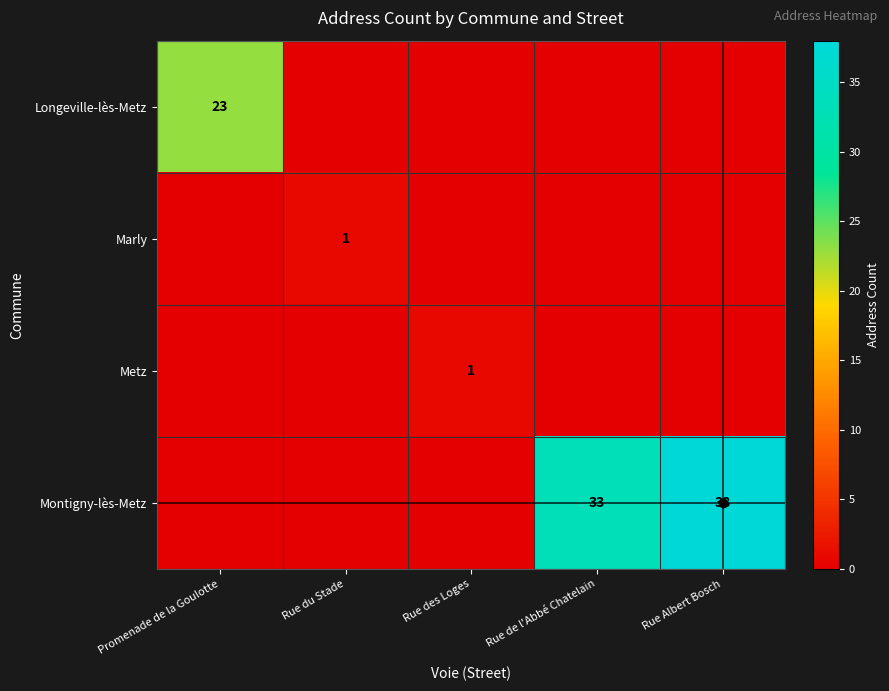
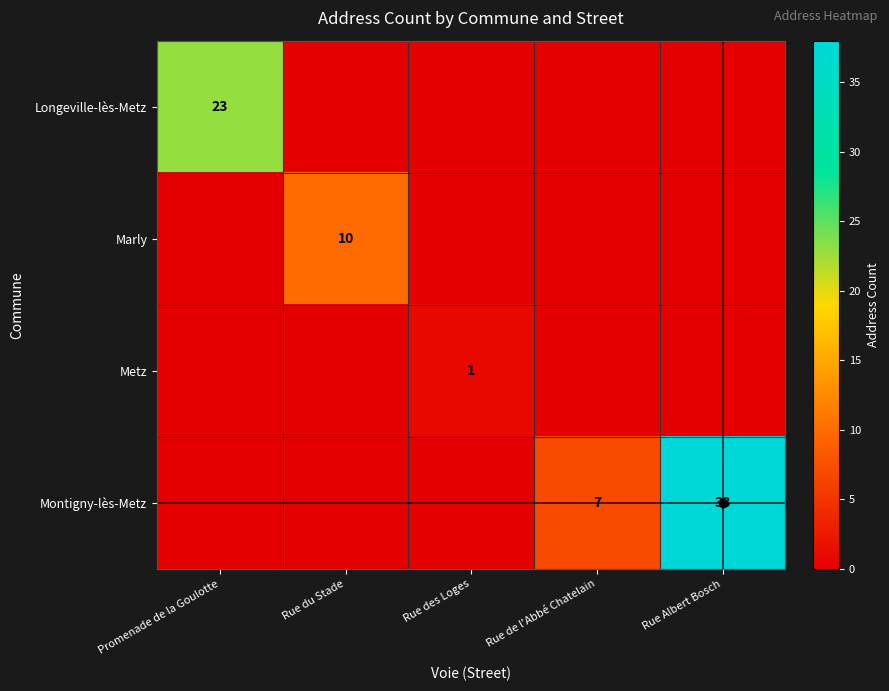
  {
    "Longeville-lès-Metz": {
      "Promenade de la Goulotte": 23
    },
    "Marly": {
-     "Rue du Stade": 1
+     "Rue du Stade": 10
    },
    "Metz": {
      "Rue des Loges": 1
    },
    "Montigny-lès-Metz": {
-     "Rue de l'Abbé Chatelain": 33
+     "Rue de l'Abbé Chatelain": 7
    }
  }
